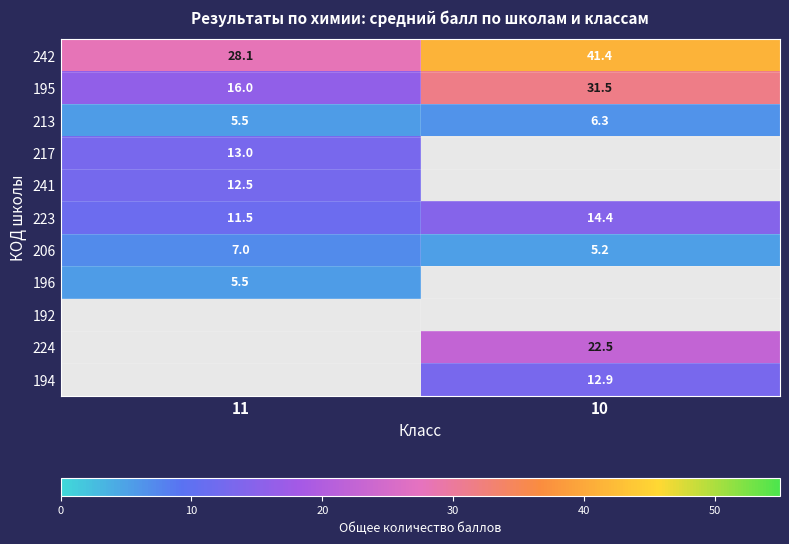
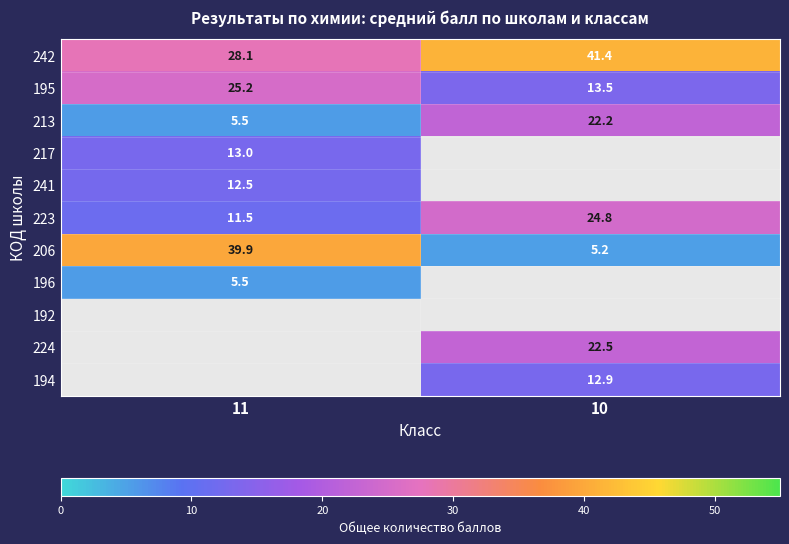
  {
    "242": {
      "11": 28.1,
      "10": 41.4
    },
    "195": {
-     "11": 16.0,
-     "10": 31.5
+     "11": 25.2,
+     "10": 13.5
    },
    "213": {
      "11": 5.5,
-     "10": 6.3
+     "10": 22.2
    },
    "217": {
      "11": 13.0
    },
    "241": {
      "11": 12.5
    },
    "223": {
      "11": 11.5,
-     "10": 14.4
+     "10": 24.8
    },
    "206": {
-     "11": 7.0,
+     "11": 39.9,
      "10": 5.2
    },
    "196": {
      "11": 5.5
    },
    "224": {
      "10": 22.5
    },
    "194": {
      "10": 12.9
    }
  }
